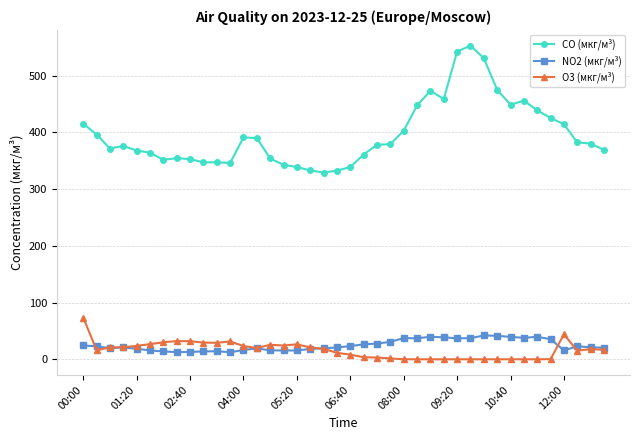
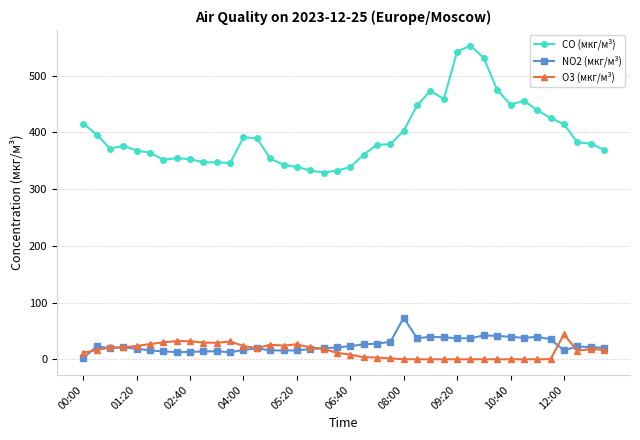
  {
    "CO (мкг/м³)": {
      "00:00": 420,
      "01:20": 370,
      "02:40": 350,
      "04:00": 390,
      "05:20": 340,
      "06:40": 340,
      "08:00": 400,
      "09:20": 540,
      "10:40": 450,
      "12:00": 410
    },
    "NO2 (мкг/м³)": {
-     "00:00": 20,
+     "00:00": 0,
      "01:20": 20,
      "02:40": 10,
      "04:00": 20,
      "05:20": 20,
      "06:40": 20,
-     "08:00": 40,
+     "08:00": 70,
      "09:20": 40,
      "10:40": 40,
      "12:00": 20
    },
    "O3 (мкг/м³)": {
-     "00:00": 70,
+     "00:00": 10,
      "01:20": 20,
      "02:40": 30,
      "04:00": 20,
      "05:20": 30,
      "06:40": 10,
      "08:00": 0,
      "09:20": 0,
      "10:40": 0,
      "12:00": 40
    }
  }
